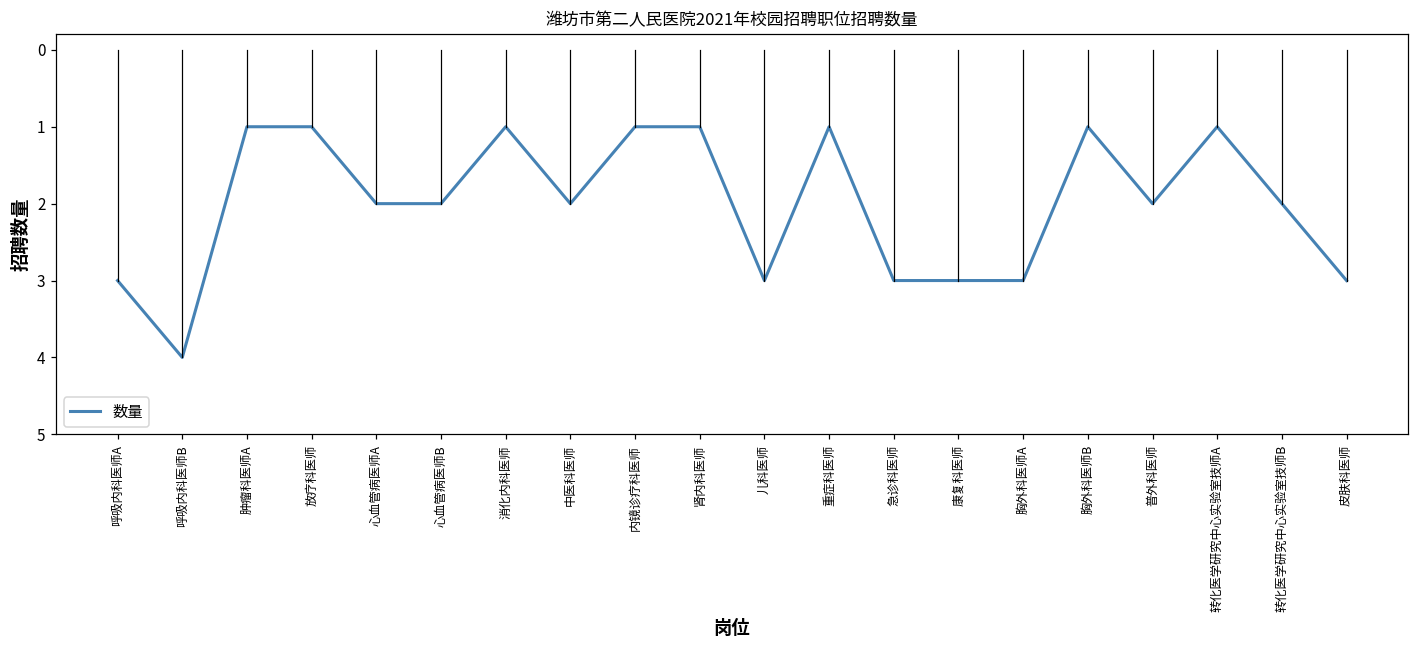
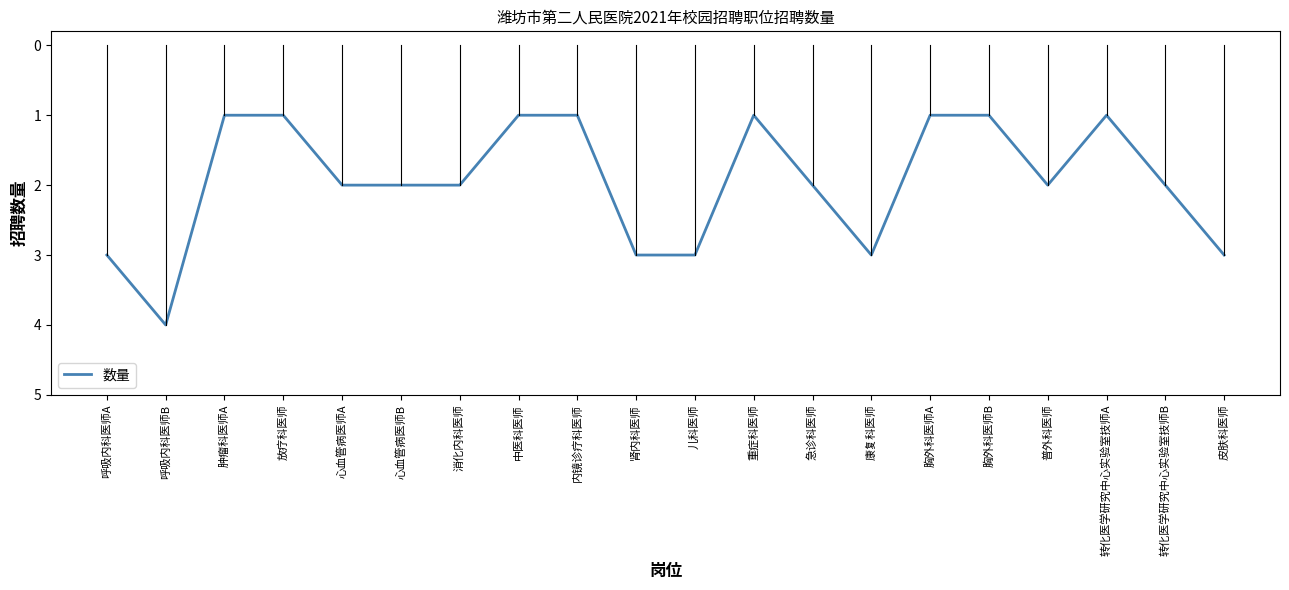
  {
    "数量": {
-     "消化内科医师": 1,
-     "中医科医师": 2,
-     "肾内科医师": 1,
-     "急诊科医师": 3,
-     "胸外科医师A": 3
+     "消化内科医师": 2,
+     "中医科医师": 1,
+     "肾内科医师": 3,
+     "急诊科医师": 2,
+     "胸外科医师A": 1
    }
  }
